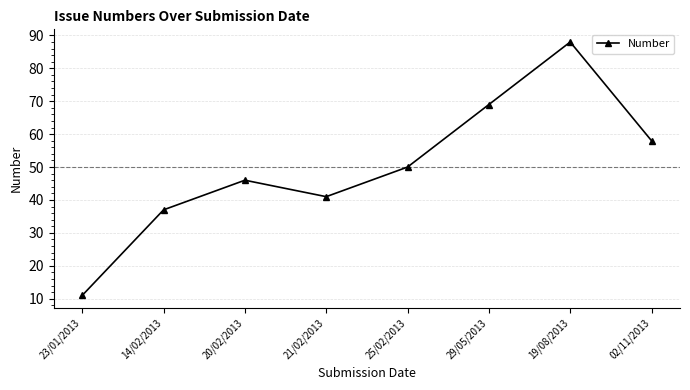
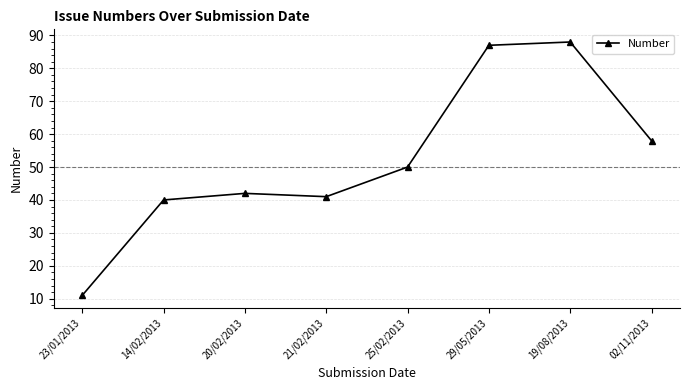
  {
    "23/01/2013": 11,
-   "14/02/2013": 37,
-   "20/02/2013": 46,
+   "14/02/2013": 40,
+   "20/02/2013": 42,
    "21/02/2013": 41,
    "25/02/2013": 50,
-   "29/05/2013": 69,
+   "29/05/2013": 87,
    "19/08/2013": 88,
    "02/11/2013": 58
  }
